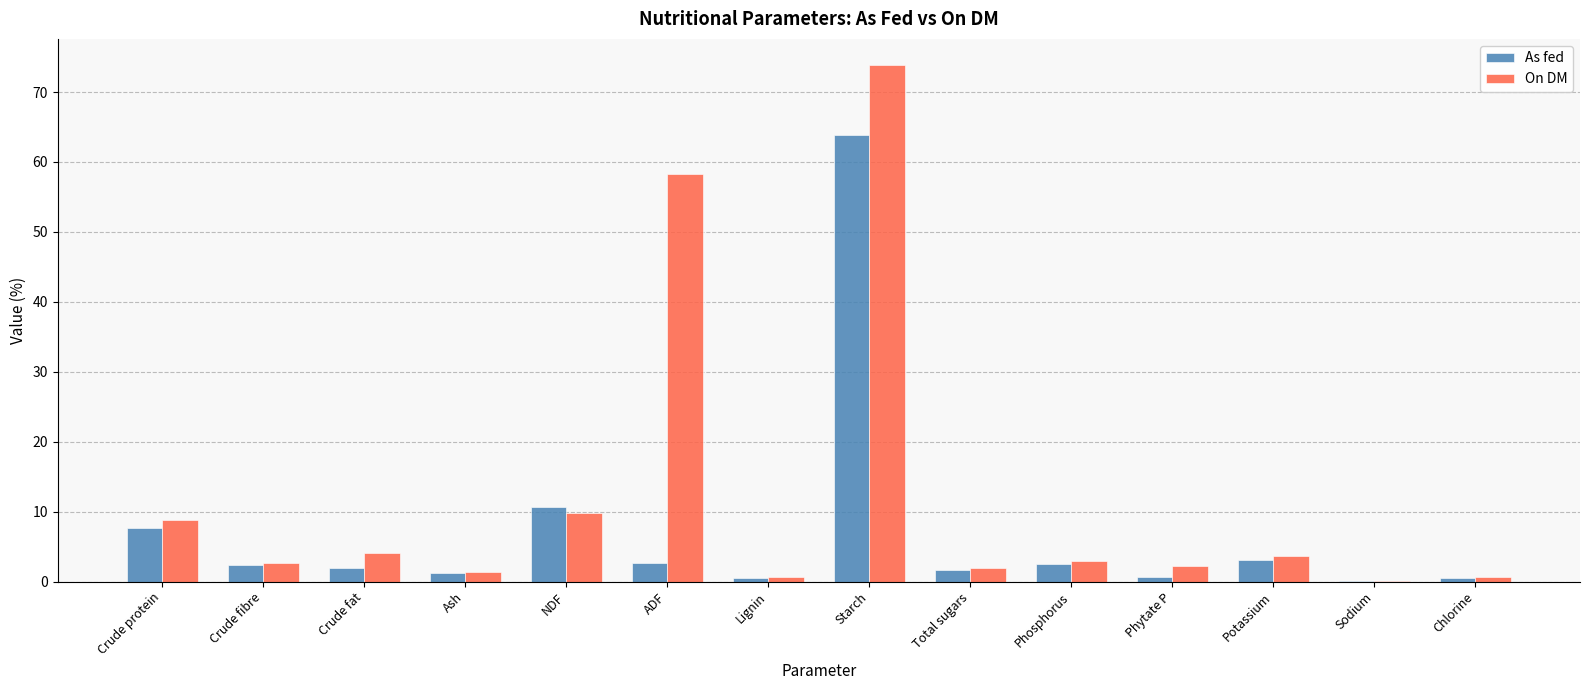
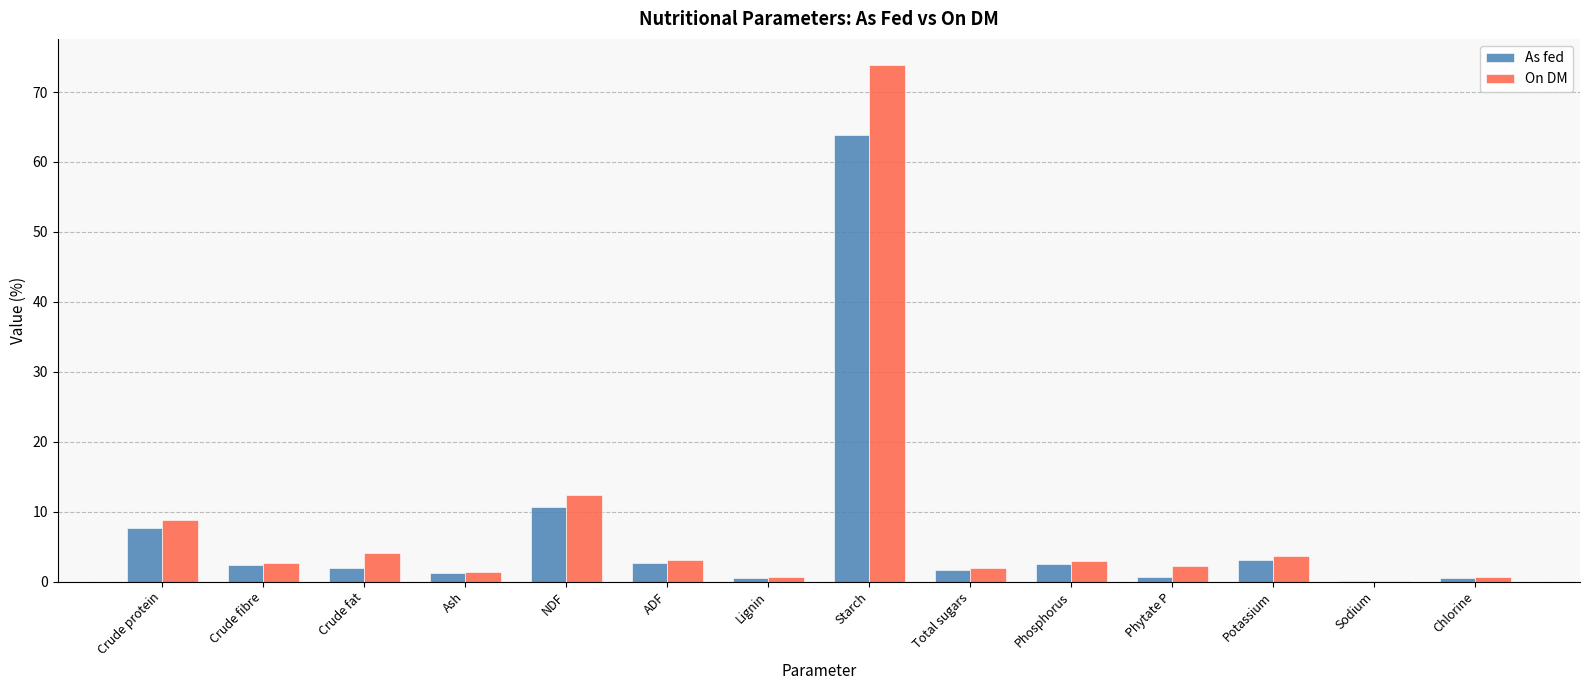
  {
    "As fed": {
      "Crude protein": 8,
      "Crude fibre": 2,
      "Crude fat": 2,
      "Ash": 1,
      "NDF": 11,
      "ADF": 3,
      "Lignin": 1,
      "Starch": 64,
      "Total sugars": 2,
      "Phosphorus": 3,
      "Phytate P": 1,
      "Potassium": 3,
      "Chlorine": 1
    },
    "On DM": {
      "Crude protein": 9,
      "Crude fibre": 3,
      "Crude fat": 4,
      "Ash": 1,
-     "NDF": 10,
-     "ADF": 58,
+     "NDF": 12,
+     "ADF": 3,
      "Lignin": 1,
      "Starch": 74,
      "Total sugars": 2,
      "Phosphorus": 3,
      "Phytate P": 2,
      "Potassium": 4,
      "Chlorine": 1
    }
  }
